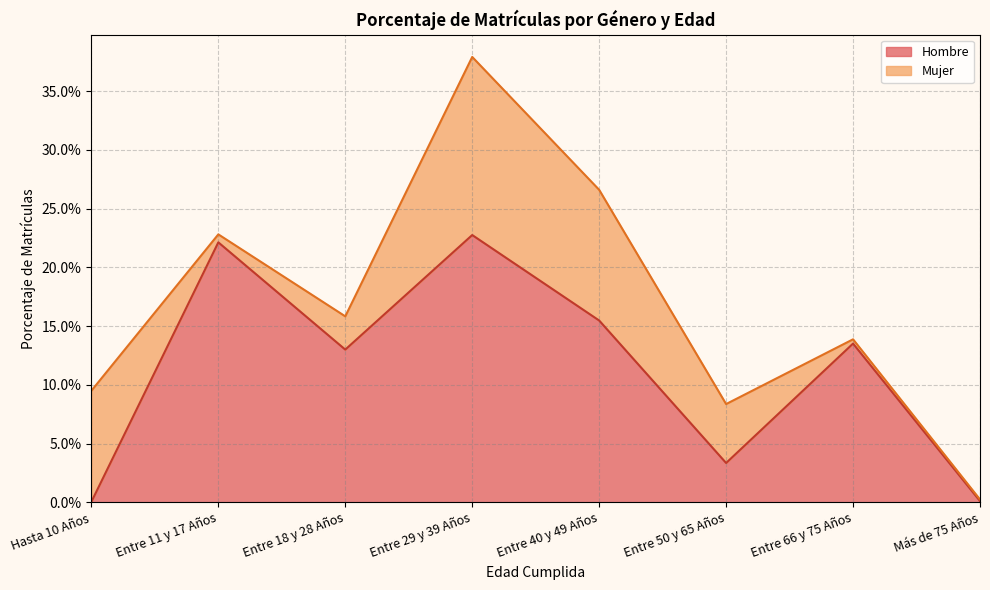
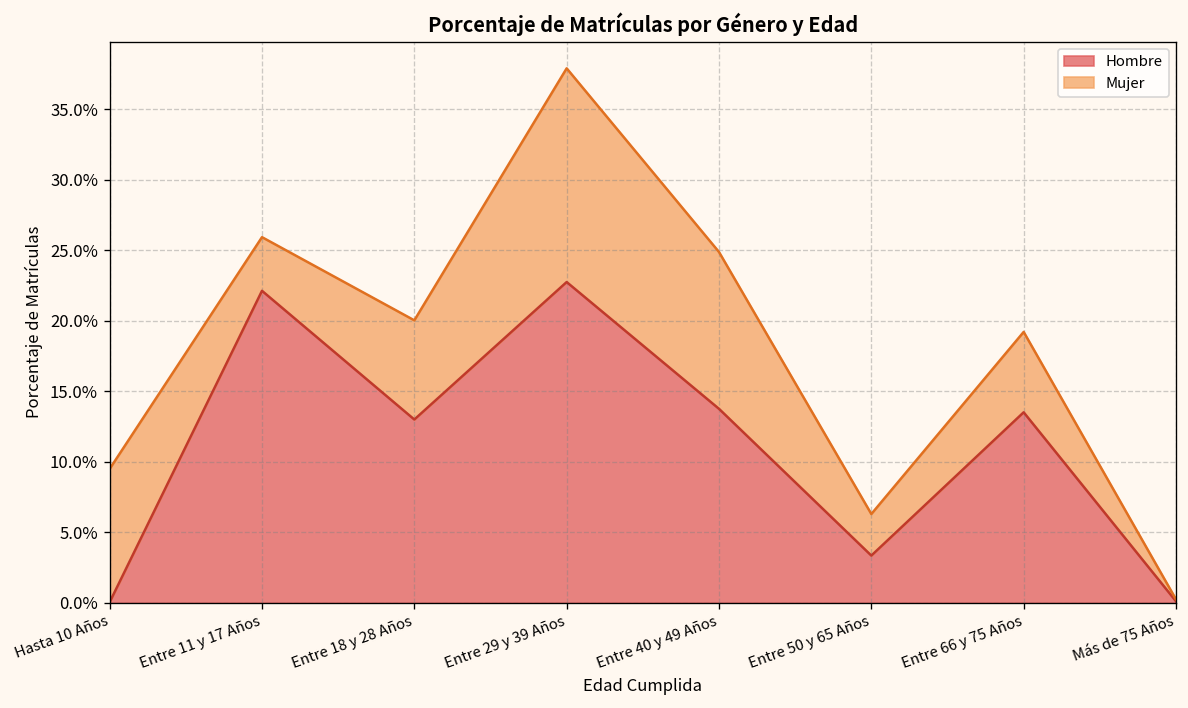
  {
    "Hombre": {
      "Hasta 10 Años": "0.0%",
      "Entre 11 y 17 Años": "22.1%",
      "Entre 18 y 28 Años": "13.0%",
      "Entre 29 y 39 Años": "22.8%",
-     "Entre 40 y 49 Años": "15.5%",
+     "Entre 40 y 49 Años": "13.8%",
      "Entre 50 y 65 Años": "3.4%",
      "Entre 66 y 75 Años": "13.5%"
    },
    "Mujer": {
      "Hasta 10 Años": "9.5%",
-     "Entre 11 y 17 Años": "0.7%",
-     "Entre 18 y 28 Años": "2.8%",
+     "Entre 11 y 17 Años": "3.8%",
+     "Entre 18 y 28 Años": "7.0%",
      "Entre 29 y 39 Años": "15.2%",
      "Entre 40 y 49 Años": "11.1%",
-     "Entre 50 y 65 Años": "5.0%",
-     "Entre 66 y 75 Años": "0.4%"
+     "Entre 50 y 65 Años": "2.9%",
+     "Entre 66 y 75 Años": "5.7%"
    }
  }
